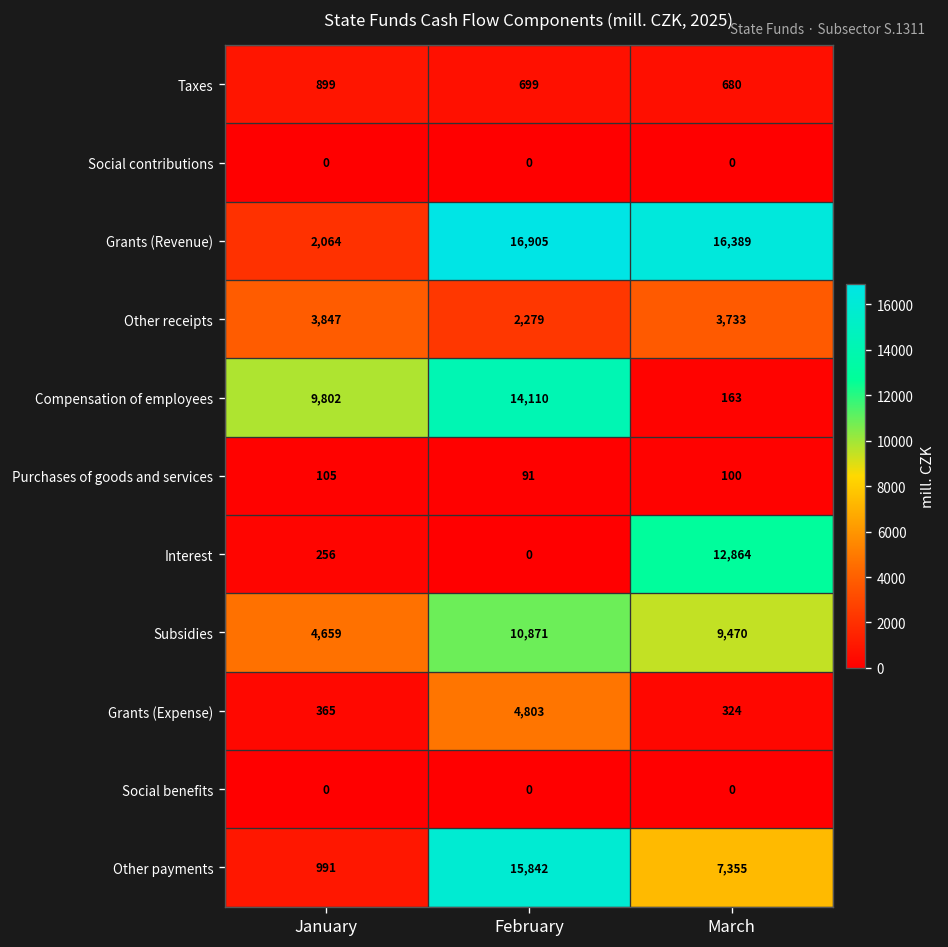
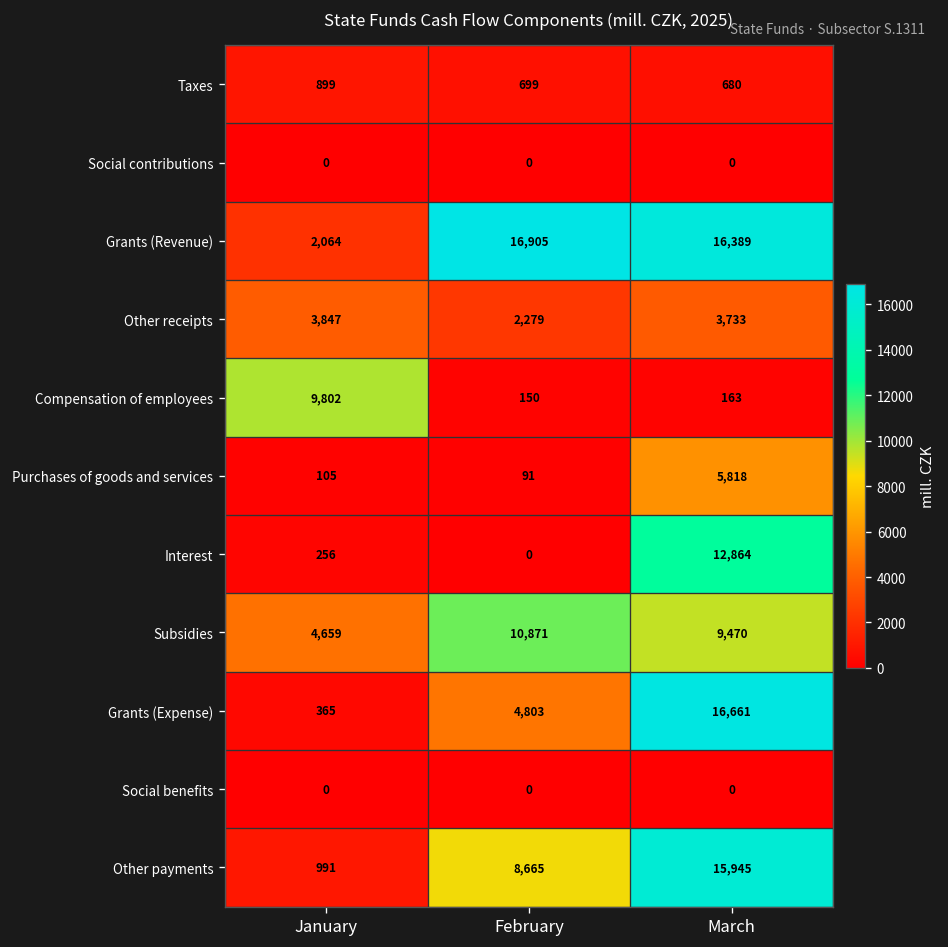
  {
    "Taxes": {
      "January": "899",
      "February": "699",
      "March": "680"
    },
    "Social contributions": {
      "January": "0",
      "February": "0",
      "March": "0"
    },
    "Grants (Revenue)": {
      "January": "2,064",
      "February": "16,905",
      "March": "16,389"
    },
    "Other receipts": {
      "January": "3,847",
      "February": "2,279",
      "March": "3,733"
    },
    "Compensation of employees": {
      "January": "9,802",
-     "February": "14,110",
+     "February": "150",
      "March": "163"
    },
    "Purchases of goods and services": {
      "January": "105",
      "February": "91",
-     "March": "100"
+     "March": "5,818"
    },
    "Interest": {
      "January": "256",
      "February": "0",
      "March": "12,864"
    },
    "Subsidies": {
      "January": "4,659",
      "February": "10,871",
      "March": "9,470"
    },
    "Grants (Expense)": {
      "January": "365",
      "February": "4,803",
-     "March": "324"
+     "March": "16,661"
    },
    "Social benefits": {
      "January": "0",
      "February": "0",
      "March": "0"
    },
    "Other payments": {
      "January": "991",
-     "February": "15,842",
-     "March": "7,355"
+     "February": "8,665",
+     "March": "15,945"
    }
  }
